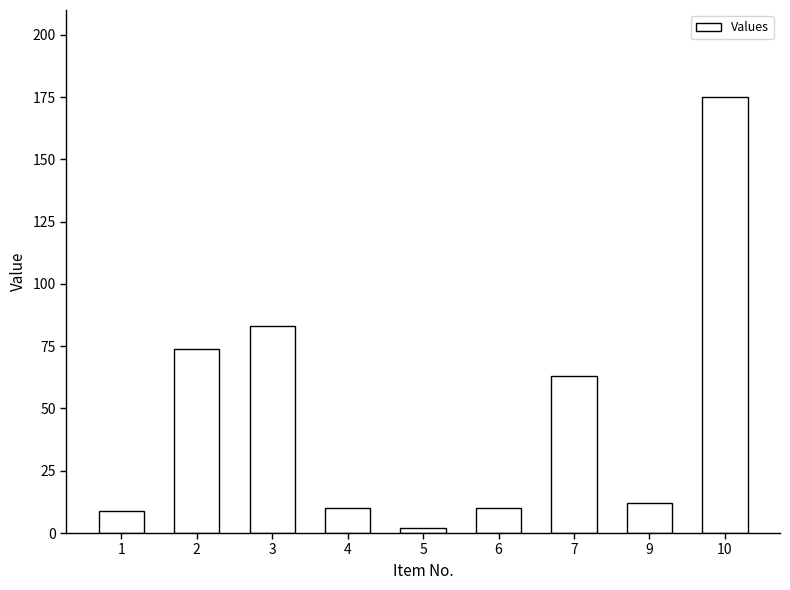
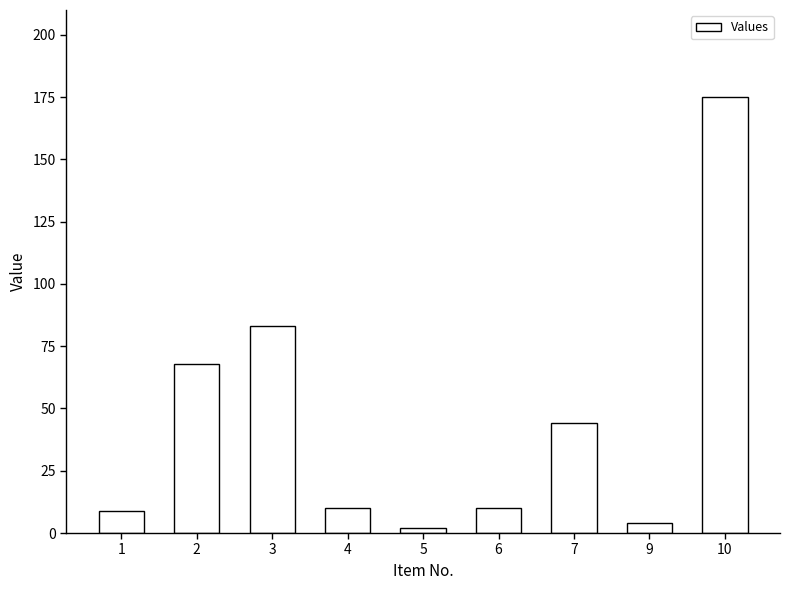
  {
    "1": 9,
-   "2": 74,
+   "2": 68,
    "3": 83,
    "4": 10,
    "5": 2,
    "6": 10,
-   "7": 63,
-   "9": 12,
+   "7": 44,
+   "9": 4,
    "10": 175
  }
